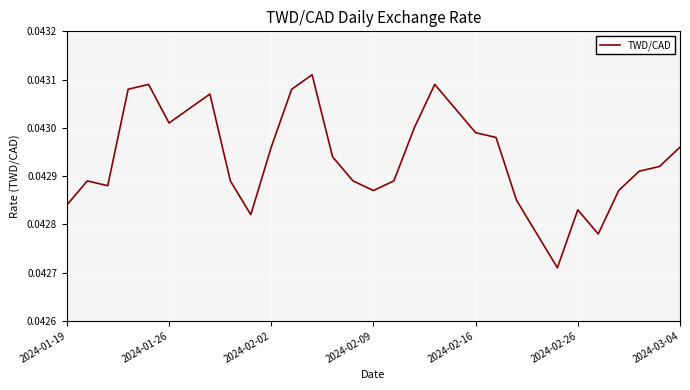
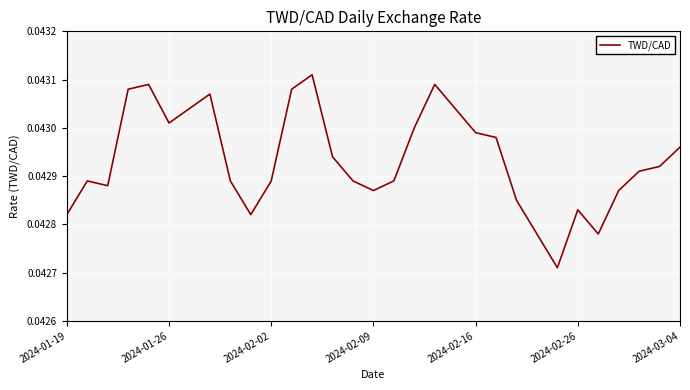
  {
-   "2024-01-19": 0.04284,
+   "2024-01-19": 0.04282,
    "2024-01-26": 0.04301,
-   "2024-02-02": 0.04296,
+   "2024-02-02": 0.04289,
    "2024-02-09": 0.04287,
    "2024-02-16": 0.04299,
    "2024-02-26": 0.04283,
    "2024-03-04": 0.04296
  }
